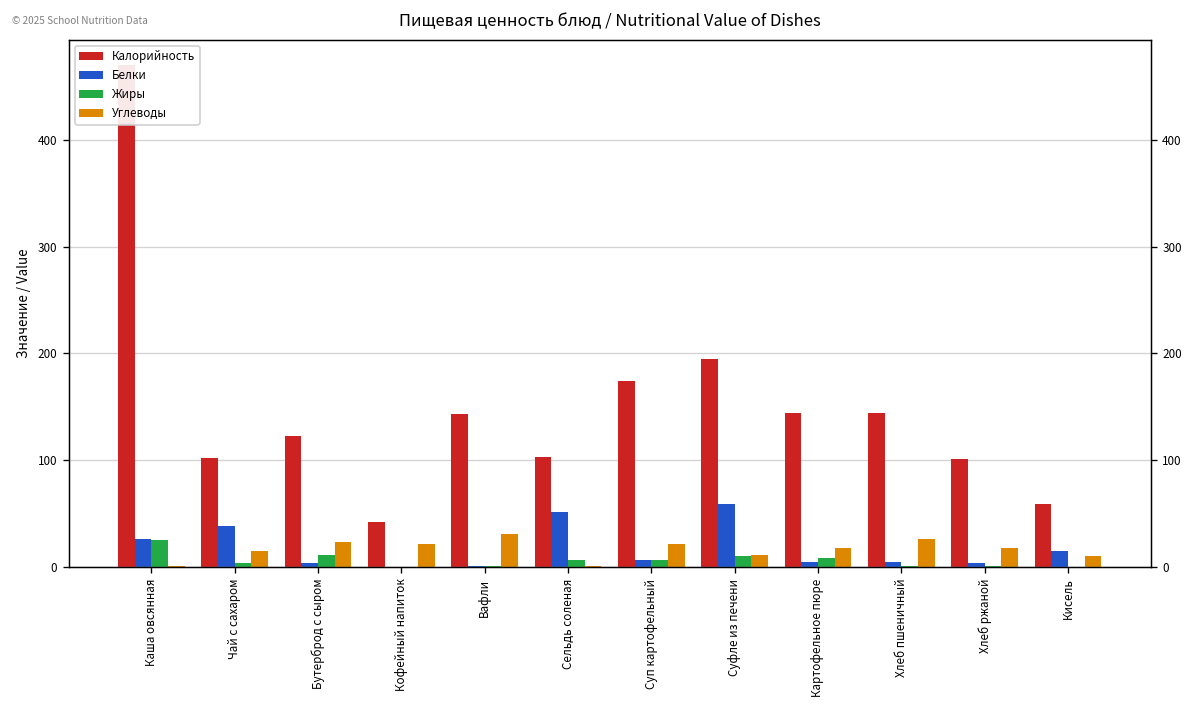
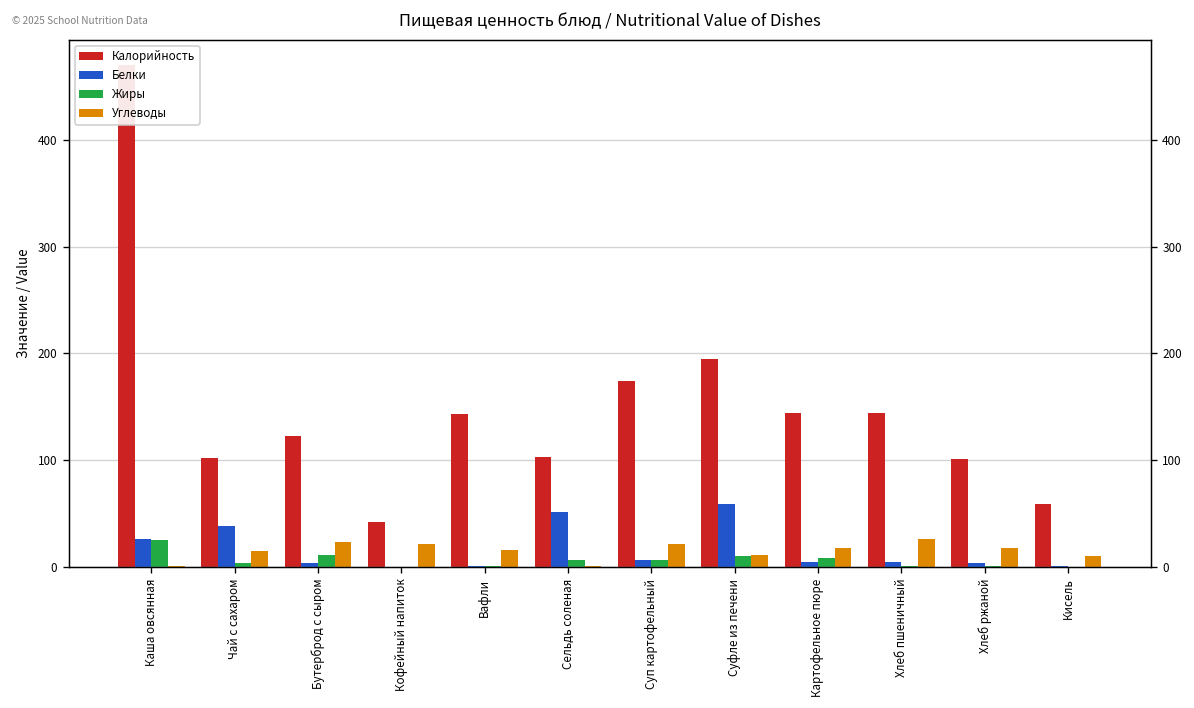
  {
    "Калорийность": {
      "Чай с сахаром": 100,
      "Бутерброд с сыром": 120,
      "Кофейный напиток": 40,
      "Вафли": 140,
      "Сельдь соленая": 100,
      "Суп картофельный": 170,
      "Суфле из печени": 200,
      "Картофельное пюре": 140,
      "Хлеб пшеничный": 140,
      "Хлеб ржаной": 100,
      "Кисель": 60
    },
    "Белки": {
      "Каша овсянная": 30,
      "Чай с сахаром": 40,
      "Бутерброд с сыром": 0,
      "Кофейный напиток": 0,
      "Сельдь соленая": 50,
      "Суп картофельный": 10,
      "Суфле из печени": 60,
      "Картофельное пюре": 10,
      "Хлеб пшеничный": 10,
      "Хлеб ржаной": 0,
-     "Кисель": 10
+     "Кисель": 0
    },
    "Жиры": {
      "Каша овсянная": 30,
      "Чай с сахаром": 0,
      "Бутерброд с сыром": 10,
      "Кофейный напиток": 0,
      "Сельдь соленая": 10,
      "Суп картофельный": 10,
      "Суфле из печени": 10,
      "Картофельное пюре": 10,
      "Кисель": 0
    },
    "Углеводы": {
      "Чай с сахаром": 20,
      "Бутерброд с сыром": 20,
      "Кофейный напиток": 20,
-     "Вафли": 30,
+     "Вафли": 20,
      "Суп картофельный": 20,
      "Суфле из печени": 10,
      "Картофельное пюре": 20,
      "Хлеб пшеничный": 30,
      "Хлеб ржаной": 20,
      "Кисель": 10
    }
  }
